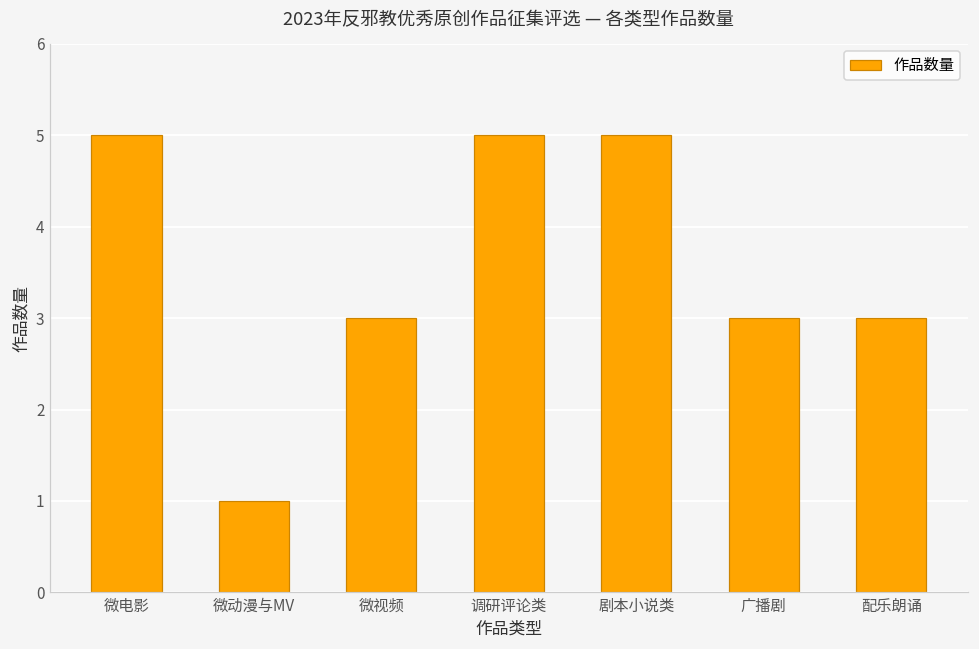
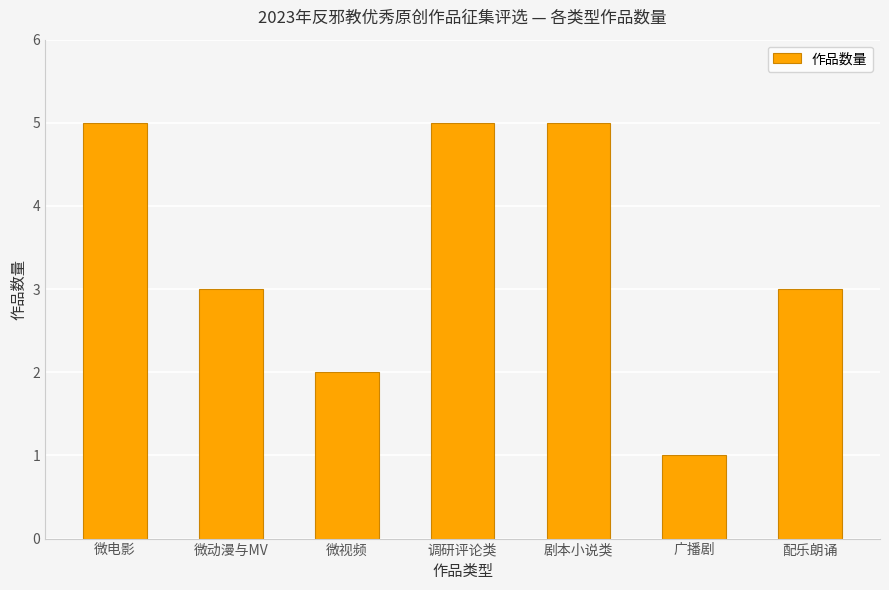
  {
    "微电影": 5,
-   "微动漫与MV": 1,
-   "微视频": 3,
+   "微动漫与MV": 3,
+   "微视频": 2,
    "调研评论类": 5,
    "剧本小说类": 5,
-   "广播剧": 3,
+   "广播剧": 1,
    "配乐朗诵": 3
  }
